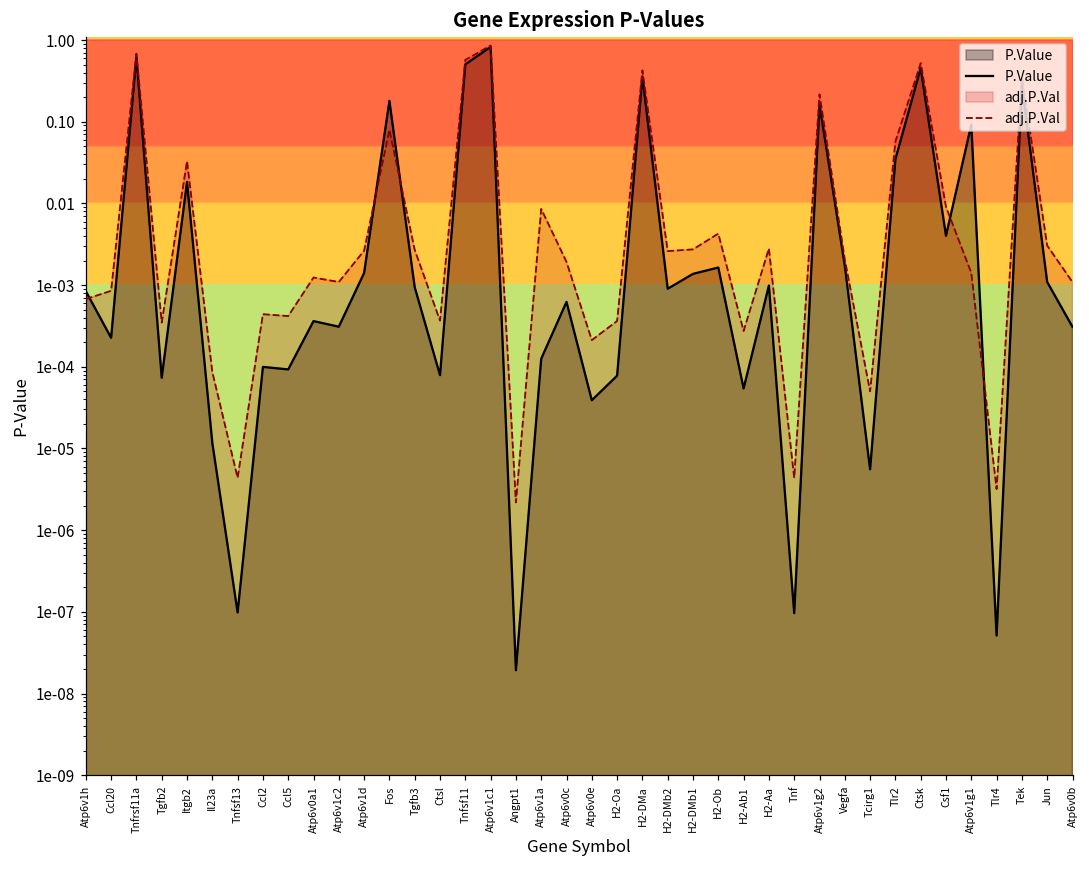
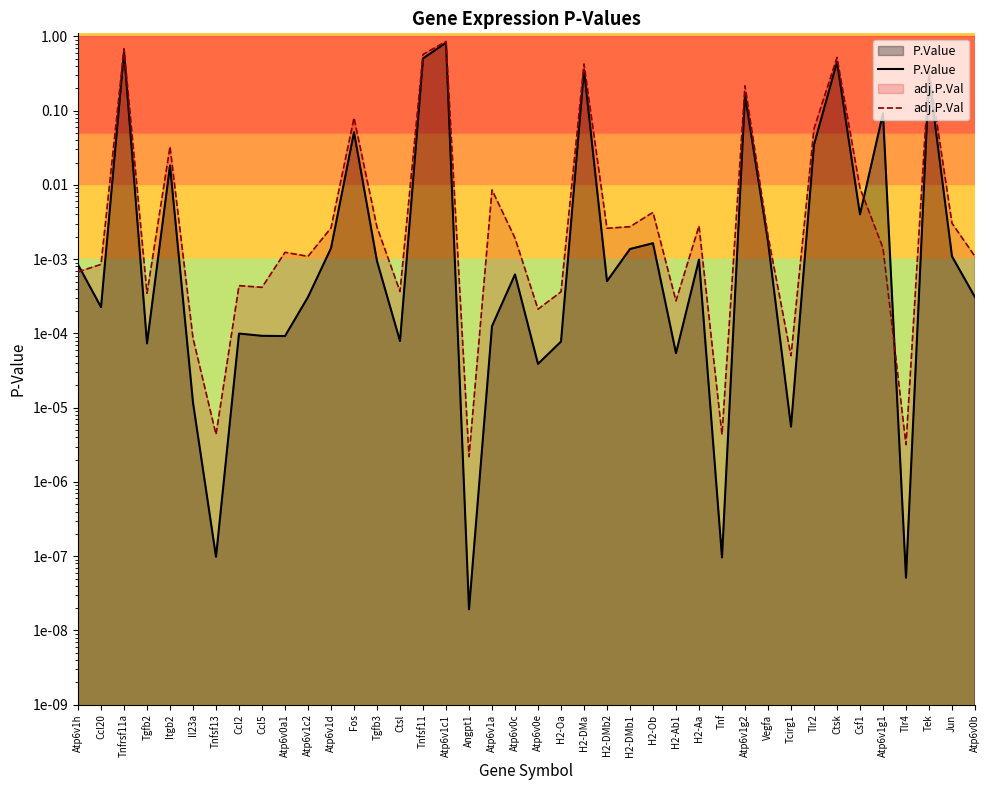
  {
    "P.Value": {
      "Atp6v1h": 0.0008,
      "Ccl20": 0.00023,
      "Tnfrsf11a": 0.6,
      "Tgfb2": 0.00007,
      "Itgb2": 0.018,
      "Il23a": 0.000012,
      "Tnfsf13": 0.00000010,
      "Ccl2": 0.00010,
      "Ccl5": 0.00009,
-     "Atp6v0a1": 0.0004,
+     "Atp6v0a1": 0.00009,
      "Atp6v1c2": 0.00031,
      "Atp6v1d": 0.0014,
-     "Fos": 0.18,
+     "Fos": 0.05,
      "Tgfb3": 0.0009,
      "Ctsl": 0.00008,
      "Tnfsf11": 0.5,
      "Angpt1": 0.000000019,
      "Atp6v1a": 0.00013,
      "Atp6v0c": 0.0006,
      "Atp6v0e": 0.00004,
      "H2-Oa": 0.00008,
      "H2-DMa": 0.4,
-     "H2-DMb2": 0.0009,
+     "H2-DMb2": 0.0005,
      "H2-DMb1": 0.0014,
      "H2-Ob": 0.0016,
      "H2-Ab1": 0.00005,
      "H2-Aa": 0.0010,
      "Tnf": 0.00000010,
      "Atp6v1g2": 0.16,
      "Vegfa": 0.0017,
      "Tcirg1": 0.000006,
      "Tlr2": 0.03,
      "Ctsk": 0.5,
      "Csf1": 0.004,
      "Tlr4": 0.00000005,
      "Jun": 0.0011,
      "Atp6v0b": 0.00031
    }
  }
